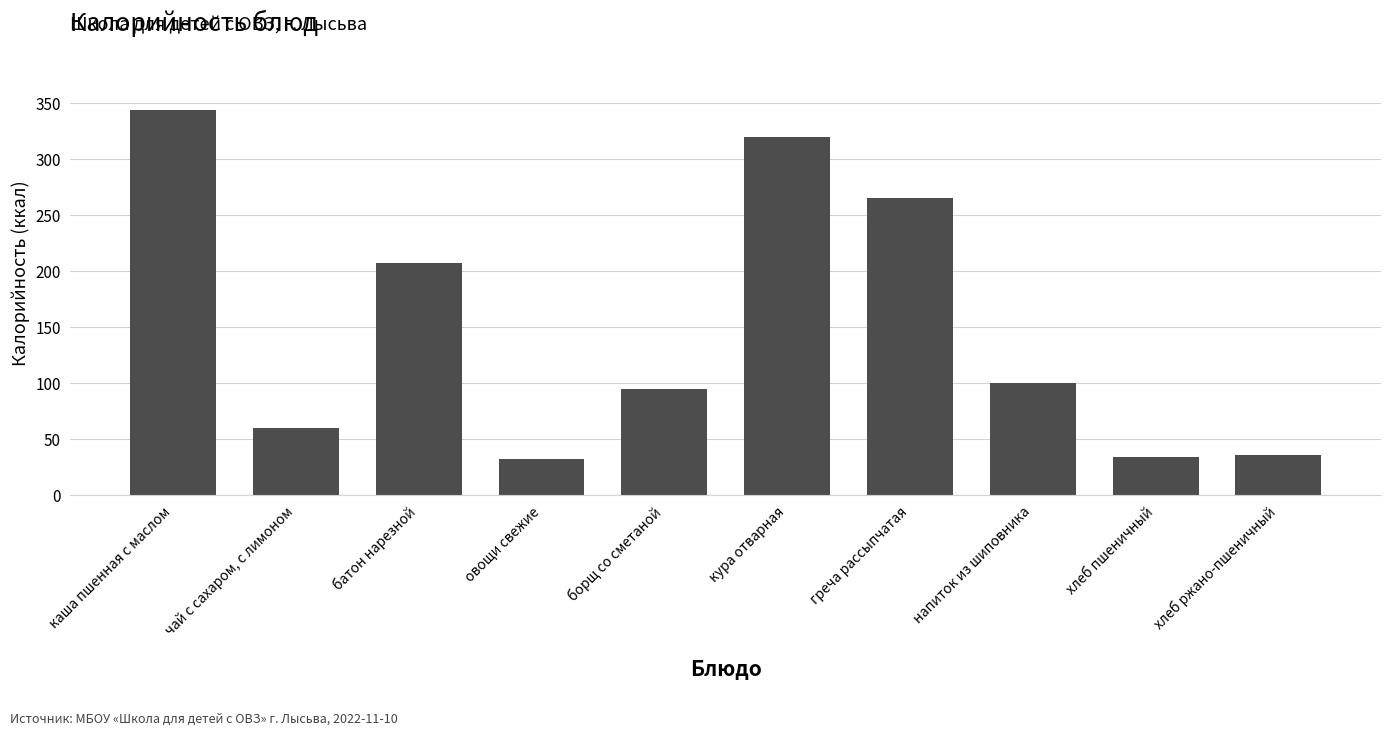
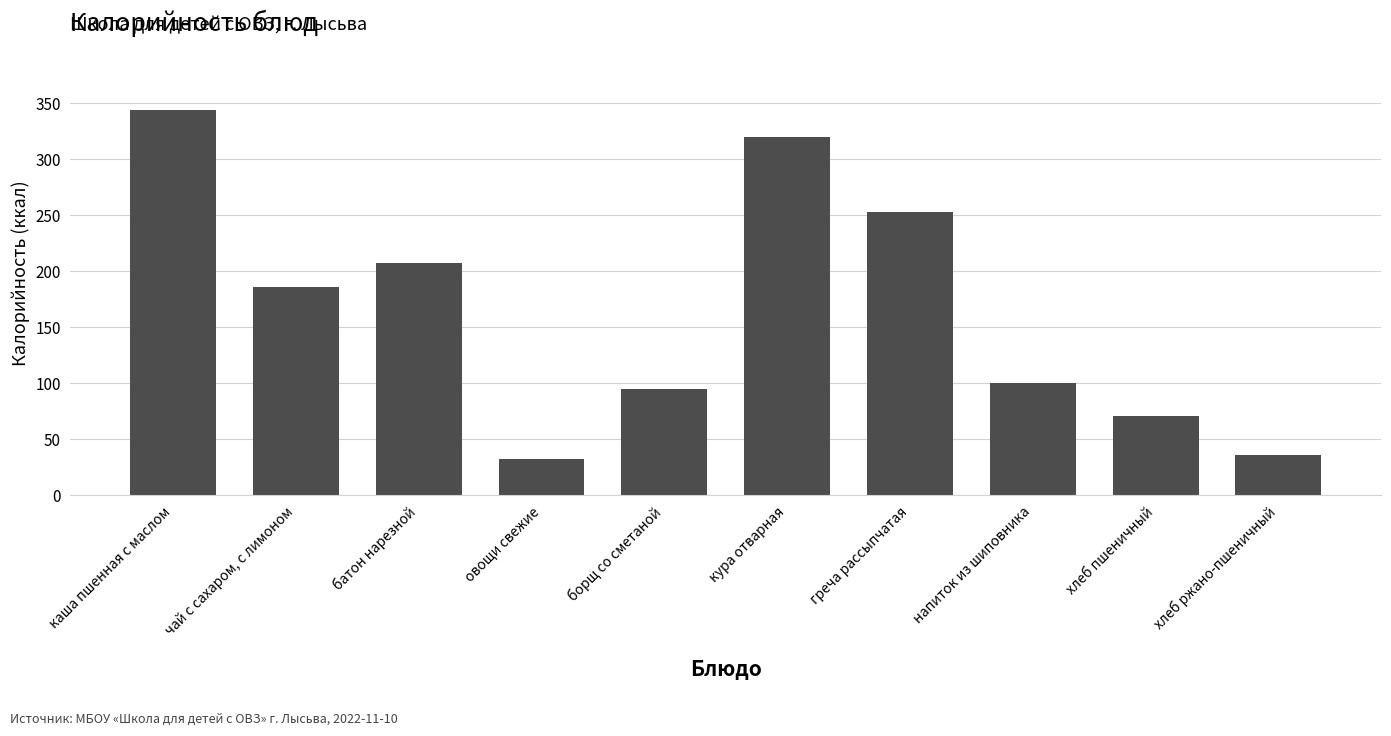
  {
    "каша пшенная с маслом": 344,
-   "чай с сахаром, с лимоном": 60,
+   "чай с сахаром, с лимоном": 186,
    "батон нарезной": 207,
    "овощи свежие": 32,
    "борщ со сметаной": 95,
    "кура отварная": 320,
-   "греча рассыпчатая": 265,
+   "греча рассыпчатая": 253,
    "напиток из шиповника": 100,
-   "хлеб пшеничный": 34,
+   "хлеб пшеничный": 71,
    "хлеб ржано-пшеничный": 36
  }
